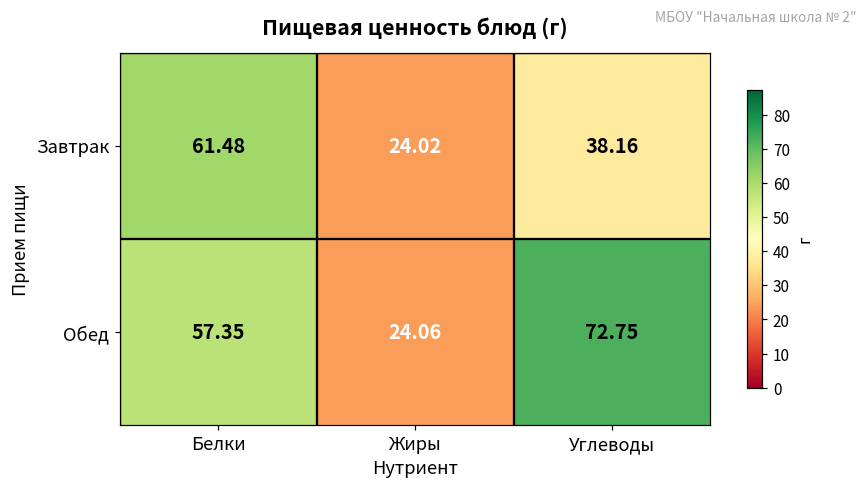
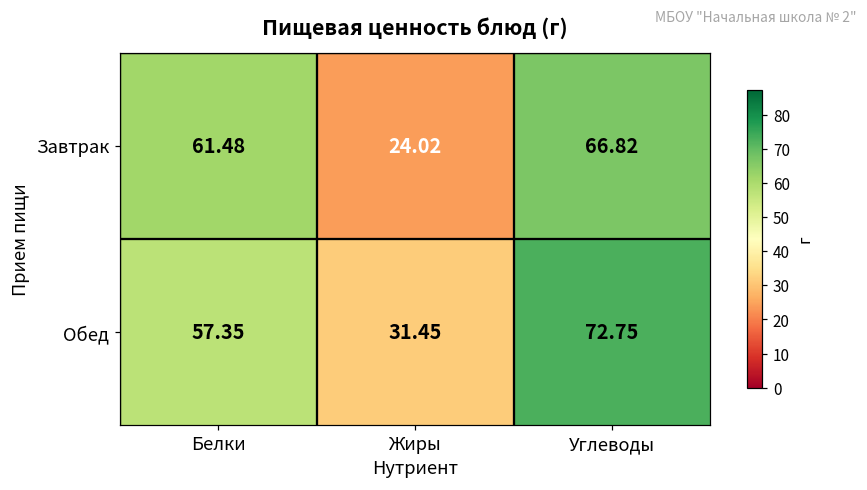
  {
    "Завтрак": {
      "Белки": 61.48,
      "Жиры": 24.02,
-     "Углеводы": 38.16
+     "Углеводы": 66.82
    },
    "Обед": {
      "Белки": 57.35,
-     "Жиры": 24.06,
+     "Жиры": 31.45,
      "Углеводы": 72.75
    }
  }
